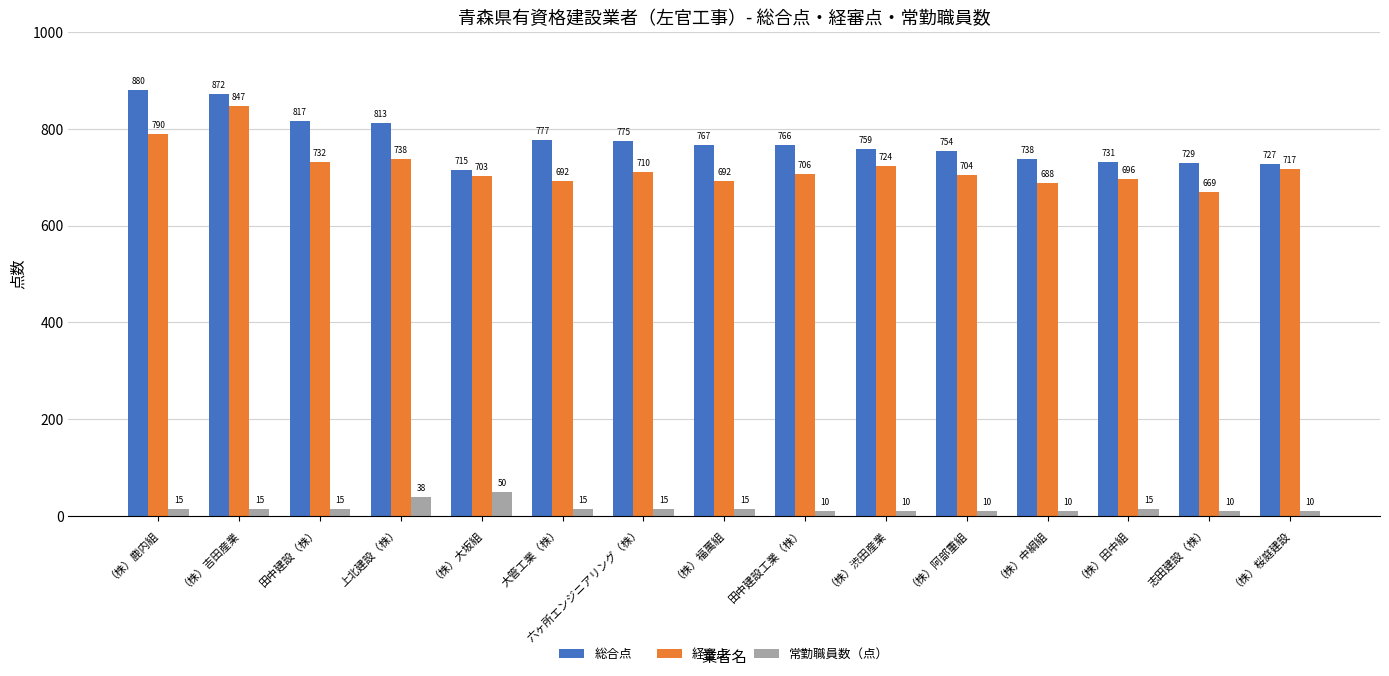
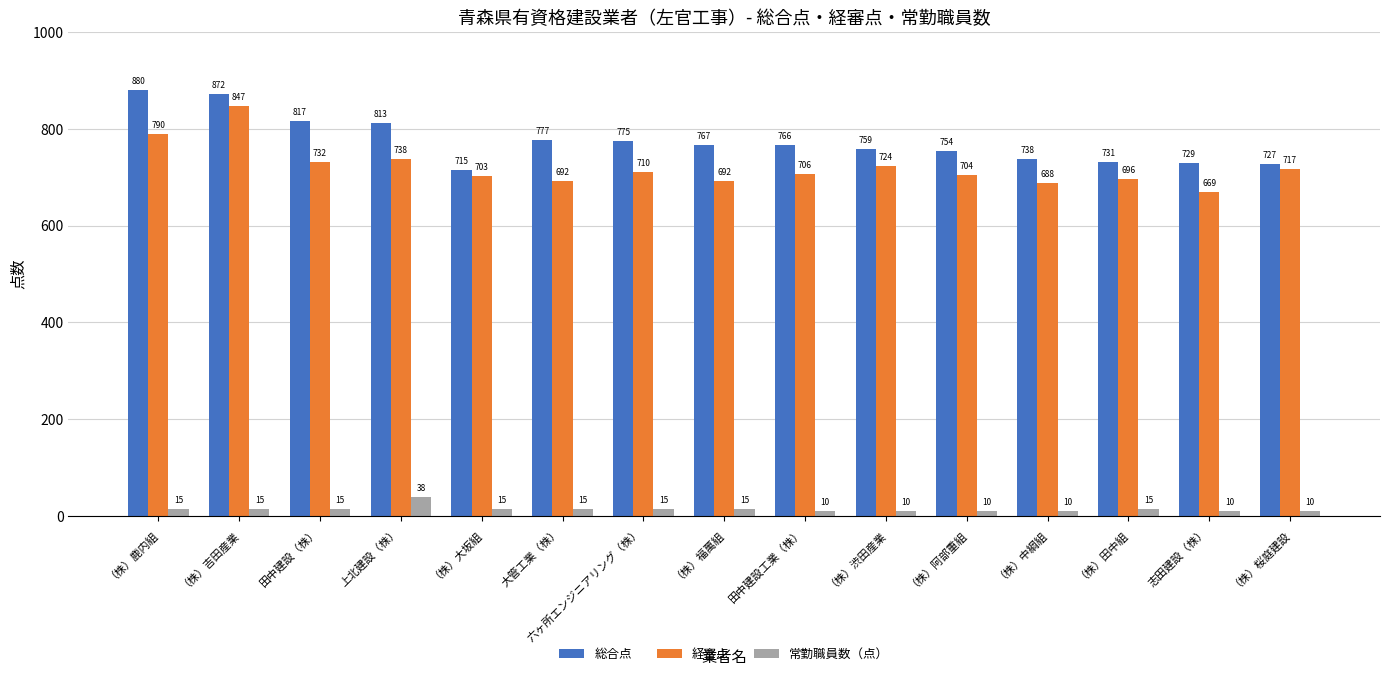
  {
    "総合点": {
      "（株）鹿内組": 880,
      "（株）吉田産業": 872,
      "田中建設（株）": 817,
      "上北建設（株）": 813,
      "（株）大坂組": 715,
      "大管工業（株）": 777,
      "六ヶ所エンジニアリング（株）": 775,
      "（株）福萬組": 767,
      "田中建設工業（株）": 766,
      "（株）渋田産業": 759,
      "（株）阿部重組": 754,
      "（株）中綱組": 738,
      "（株）田中組": 731,
      "志田建設（株）": 729,
      "（株）桜庭建設": 727
    },
    "経審点": {
      "（株）鹿内組": 790,
      "（株）吉田産業": 847,
      "田中建設（株）": 732,
      "上北建設（株）": 738,
      "（株）大坂組": 703,
      "大管工業（株）": 692,
      "六ヶ所エンジニアリング（株）": 710,
      "（株）福萬組": 692,
      "田中建設工業（株）": 706,
      "（株）渋田産業": 724,
      "（株）阿部重組": 704,
      "（株）中綱組": 688,
      "（株）田中組": 696,
      "志田建設（株）": 669,
      "（株）桜庭建設": 717
    },
    "常勤職員数（点）": {
      "（株）鹿内組": 15,
      "（株）吉田産業": 15,
      "田中建設（株）": 15,
      "上北建設（株）": 38,
-     "（株）大坂組": 50,
+     "（株）大坂組": 15,
      "大管工業（株）": 15,
      "六ヶ所エンジニアリング（株）": 15,
      "（株）福萬組": 15,
      "田中建設工業（株）": 10,
      "（株）渋田産業": 10,
      "（株）阿部重組": 10,
      "（株）中綱組": 10,
      "（株）田中組": 15,
      "志田建設（株）": 10,
      "（株）桜庭建設": 10
    }
  }
